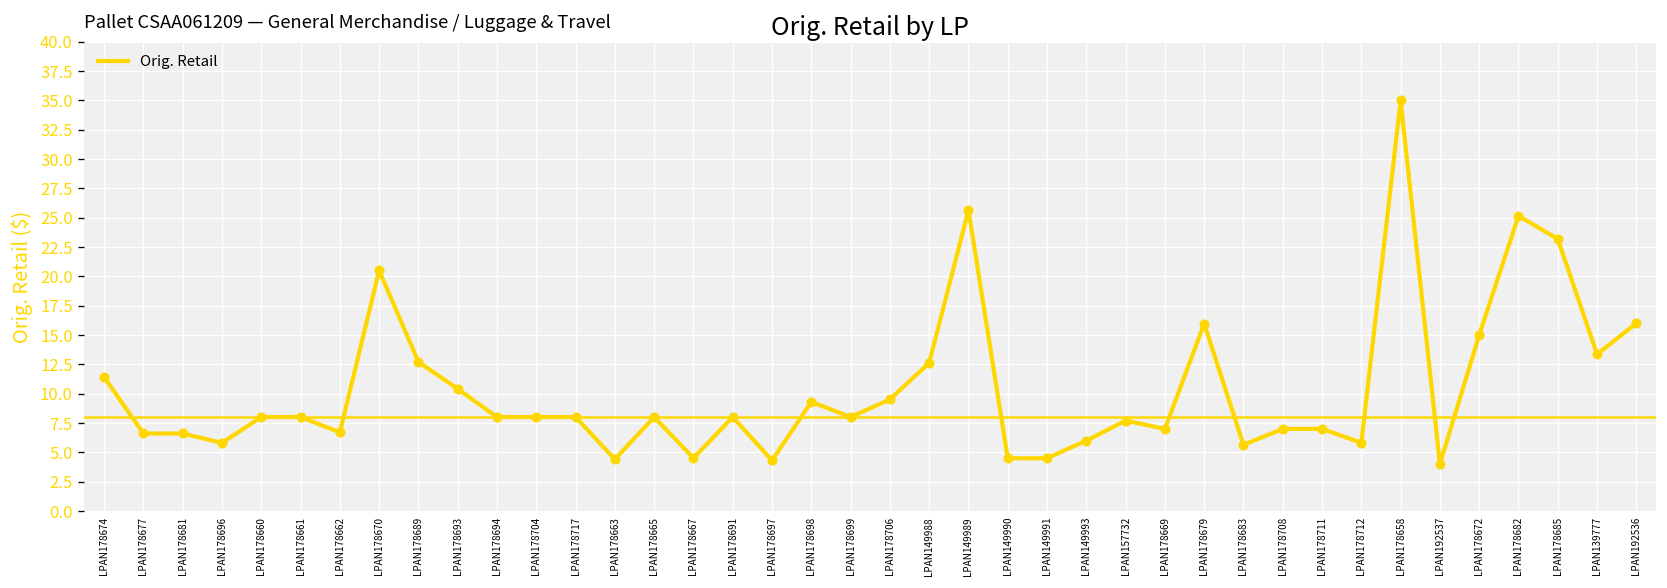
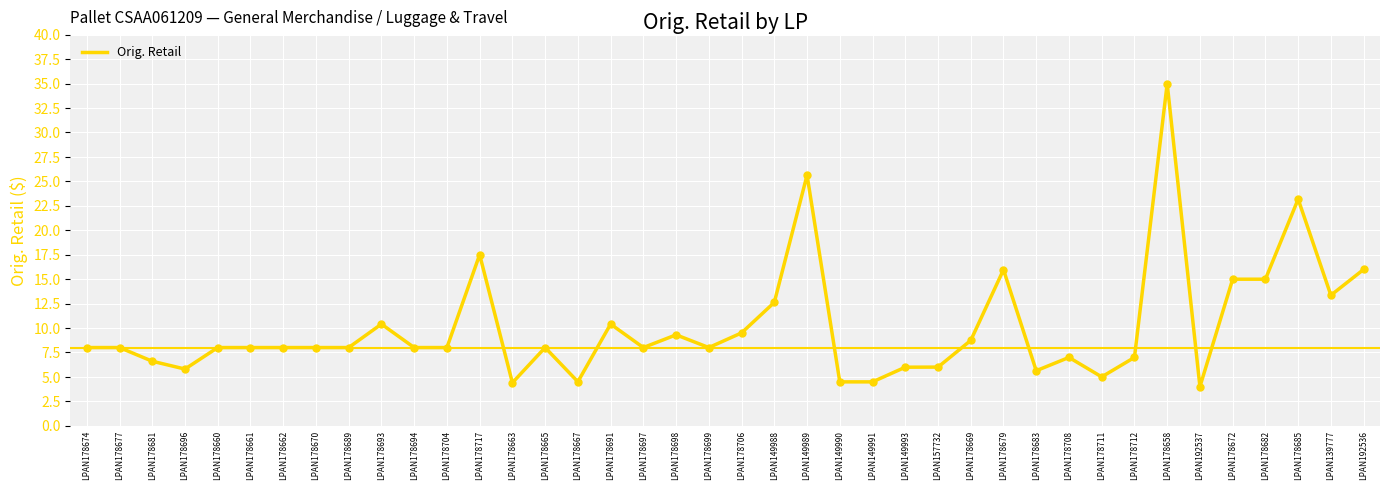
  {
-   "LPAN178674": 11,
-   "LPAN178677": 7,
+   "LPAN178674": 8,
+   "LPAN178677": 8,
    "LPAN178681": 7,
    "LPAN178696": 6,
    "LPAN178660": 8,
    "LPAN178661": 8,
-   "LPAN178662": 7,
-   "LPAN178670": 21,
-   "LPAN178689": 13,
+   "LPAN178662": 8,
+   "LPAN178670": 8,
+   "LPAN178689": 8,
    "LPAN178693": 10,
    "LPAN178694": 8,
    "LPAN178704": 8,
-   "LPAN178717": 8,
+   "LPAN178717": 18,
    "LPAN178663": 4,
    "LPAN178665": 8,
    "LPAN178667": 5,
-   "LPAN178691": 8,
-   "LPAN178697": 4,
+   "LPAN178691": 10,
+   "LPAN178697": 8,
    "LPAN178698": 9,
    "LPAN178699": 8,
    "LPAN178706": 10,
    "LPAN149988": 13,
    "LPAN149989": 26,
    "LPAN149990": 4,
    "LPAN149991": 4,
    "LPAN149993": 6,
-   "LPAN157732": 8,
-   "LPAN178669": 7,
+   "LPAN157732": 6,
+   "LPAN178669": 9,
    "LPAN178679": 16,
    "LPAN178683": 6,
    "LPAN178708": 7,
-   "LPAN178711": 7,
-   "LPAN178712": 6,
+   "LPAN178711": 5,
+   "LPAN178712": 7,
    "LPAN178658": 35,
    "LPAN192537": 4,
    "LPAN178672": 15,
-   "LPAN178682": 25,
+   "LPAN178682": 15,
    "LPAN178685": 23,
    "LPAN139777": 13,
    "LPAN192536": 16
  }
